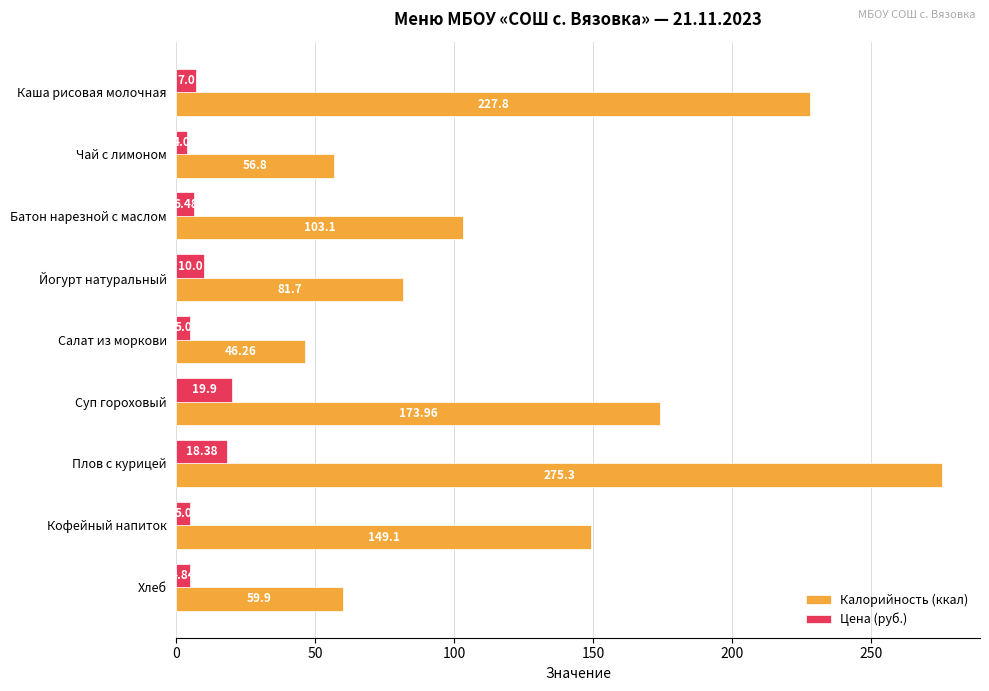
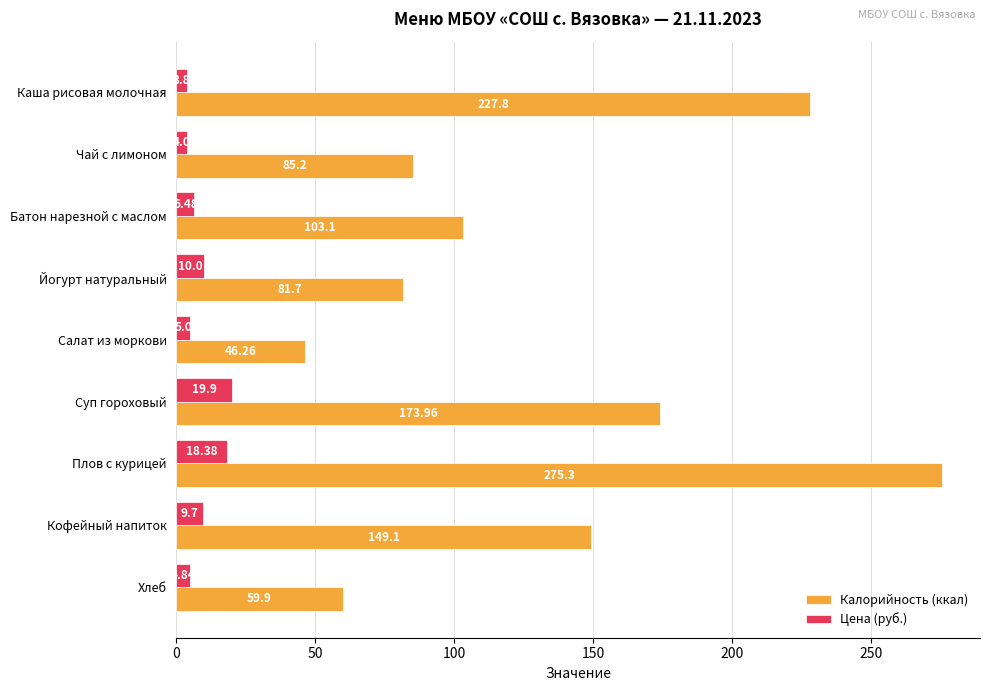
  {
    "Калорийность (ккал)": {
      "Каша рисовая молочная": 227.8,
-     "Чай с лимоном": 56.8,
+     "Чай с лимоном": 85.2,
      "Батон нарезной с маслом": 103.1,
      "Йогурт натуральный": 81.7,
      "Салат из моркови": 46.26,
      "Суп гороховый": 173.96,
      "Плов с курицей": 275.3,
      "Кофейный напиток": 149.1,
      "Хлеб": 59.9
    },
    "Цена (руб.)": {
-     "Каша рисовая молочная": 7,
+     "Каша рисовая молочная": 4,
      "Чай с лимоном": 4.0,
      "Батон нарезной с маслом": 6.48,
      "Йогурт натуральный": 10.0,
      "Салат из моркови": 5.0,
      "Суп гороховый": 19.9,
      "Плов с курицей": 18.38,
-     "Кофейный напиток": 5.0
+     "Кофейный напиток": 9.7
    }
  }
